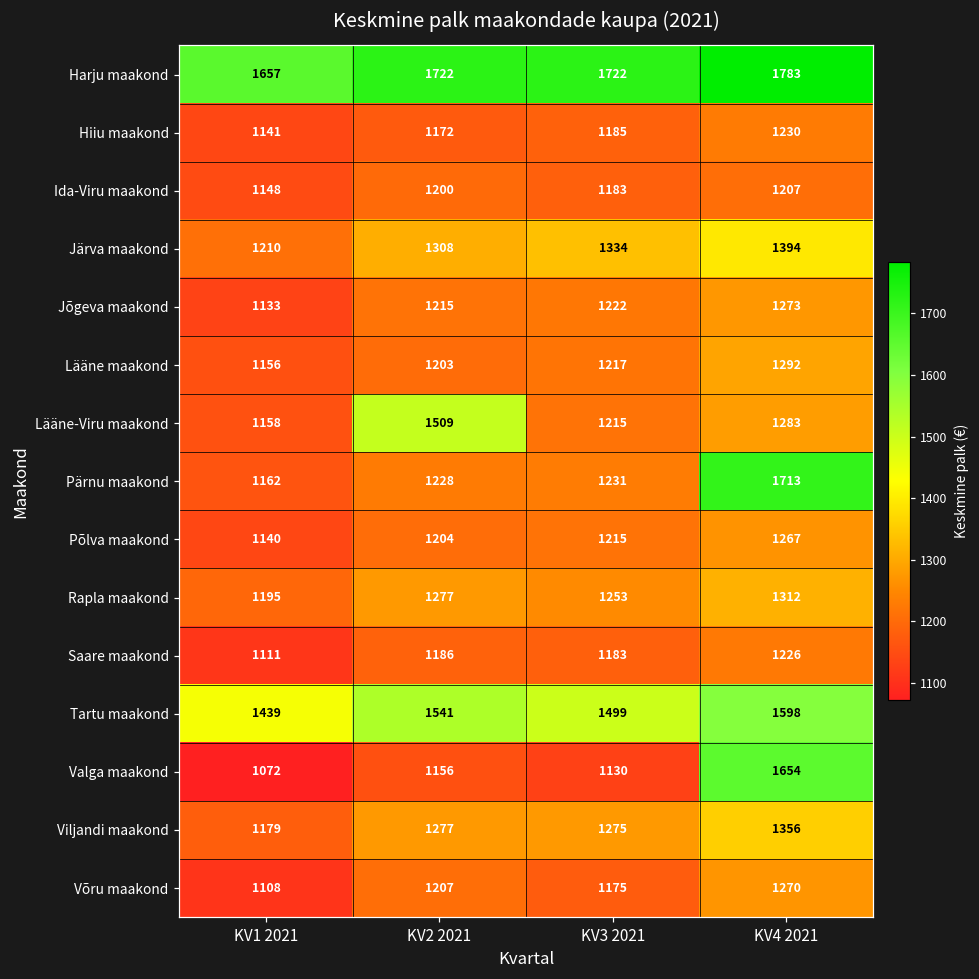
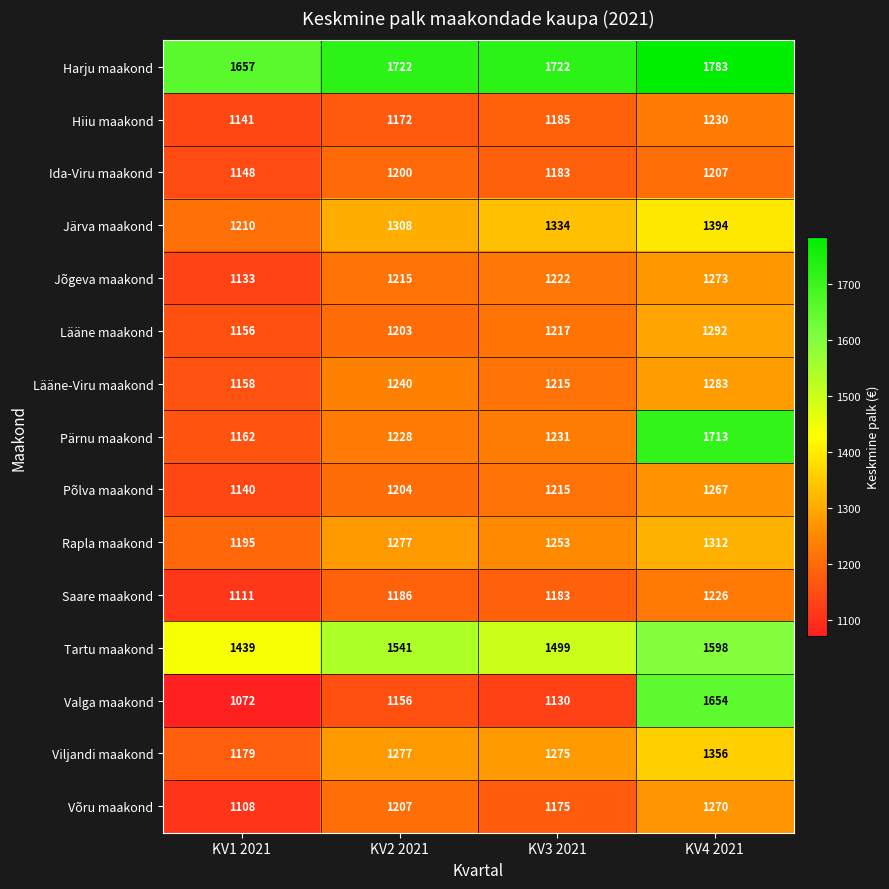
  {
    "Harju maakond": {
      "KV1 2021": 1657,
      "KV2 2021": 1722,
      "KV3 2021": 1722,
      "KV4 2021": 1783
    },
    "Hiiu maakond": {
      "KV1 2021": 1141,
      "KV2 2021": 1172,
      "KV3 2021": 1185,
      "KV4 2021": 1230
    },
    "Ida-Viru maakond": {
      "KV1 2021": 1148,
      "KV2 2021": 1200,
      "KV3 2021": 1183,
      "KV4 2021": 1207
    },
    "Järva maakond": {
      "KV1 2021": 1210,
      "KV2 2021": 1308,
      "KV3 2021": 1334,
      "KV4 2021": 1394
    },
    "Jõgeva maakond": {
      "KV1 2021": 1133,
      "KV2 2021": 1215,
      "KV3 2021": 1222,
      "KV4 2021": 1273
    },
    "Lääne maakond": {
      "KV1 2021": 1156,
      "KV2 2021": 1203,
      "KV3 2021": 1217,
      "KV4 2021": 1292
    },
    "Lääne-Viru maakond": {
      "KV1 2021": 1158,
-     "KV2 2021": 1509,
+     "KV2 2021": 1240,
      "KV3 2021": 1215,
      "KV4 2021": 1283
    },
    "Pärnu maakond": {
      "KV1 2021": 1162,
      "KV2 2021": 1228,
      "KV3 2021": 1231,
      "KV4 2021": 1713
    },
    "Põlva maakond": {
      "KV1 2021": 1140,
      "KV2 2021": 1204,
      "KV3 2021": 1215,
      "KV4 2021": 1267
    },
    "Rapla maakond": {
      "KV1 2021": 1195,
      "KV2 2021": 1277,
      "KV3 2021": 1253,
      "KV4 2021": 1312
    },
    "Saare maakond": {
      "KV1 2021": 1111,
      "KV2 2021": 1186,
      "KV3 2021": 1183,
      "KV4 2021": 1226
    },
    "Tartu maakond": {
      "KV1 2021": 1439,
      "KV2 2021": 1541,
      "KV3 2021": 1499,
      "KV4 2021": 1598
    },
    "Valga maakond": {
      "KV1 2021": 1072,
      "KV2 2021": 1156,
      "KV3 2021": 1130,
      "KV4 2021": 1654
    },
    "Viljandi maakond": {
      "KV1 2021": 1179,
      "KV2 2021": 1277,
      "KV3 2021": 1275,
      "KV4 2021": 1356
    },
    "Võru maakond": {
      "KV1 2021": 1108,
      "KV2 2021": 1207,
      "KV3 2021": 1175,
      "KV4 2021": 1270
    }
  }
